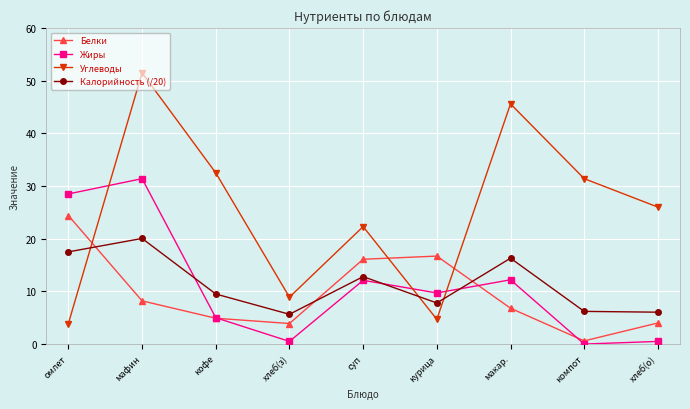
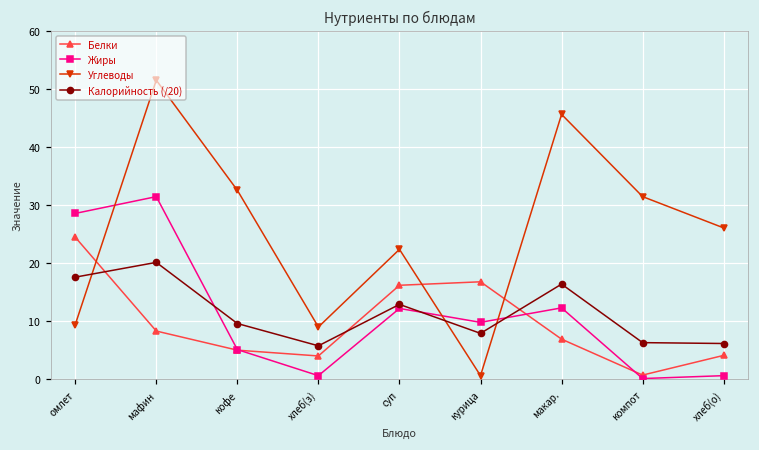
  {
    "Белки": {
      "омлет": 24,
      "мафин": 8,
      "хлеб(з)": 4,
      "суп": 16,
      "курица": 17,
      "макар.": 7,
      "компот": 1,
      "хлеб(о)": 4
    },
    "Жиры": {
      "омлет": 29,
      "мафин": 31,
      "хлеб(з)": 1,
      "суп": 12,
      "курица": 10,
      "макар.": 12,
      "компот": 0,
      "хлеб(о)": 1
    },
    "Углеводы": {
-     "омлет": 4,
+     "омлет": 9,
      "кофе": 33,
      "хлеб(з)": 9,
      "суп": 22,
-     "курица": 5,
+     "курица": 1,
      "макар.": 46,
      "компот": 31,
      "хлеб(о)": 26
    },
    "Калорийность (/20)": {
      "омлет": 18,
      "мафин": 20,
      "кофе": 10,
      "хлеб(з)": 6,
      "суп": 13,
      "курица": 8,
      "макар.": 16,
      "компот": 6,
      "хлеб(о)": 6
    }
  }
